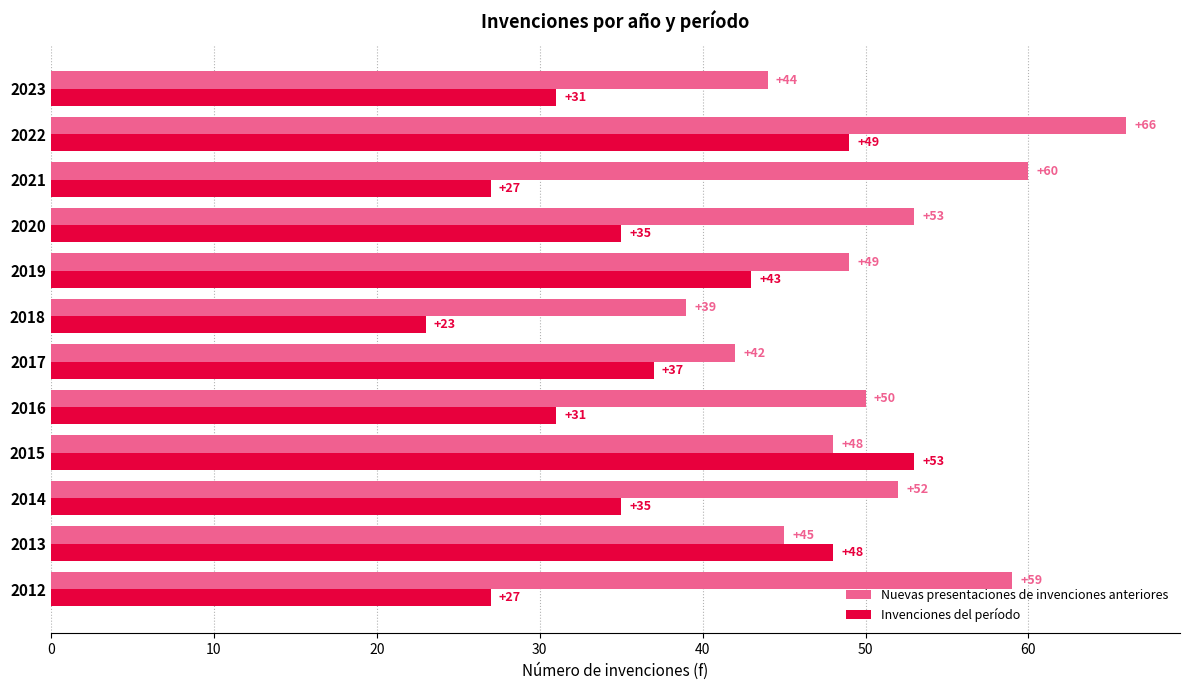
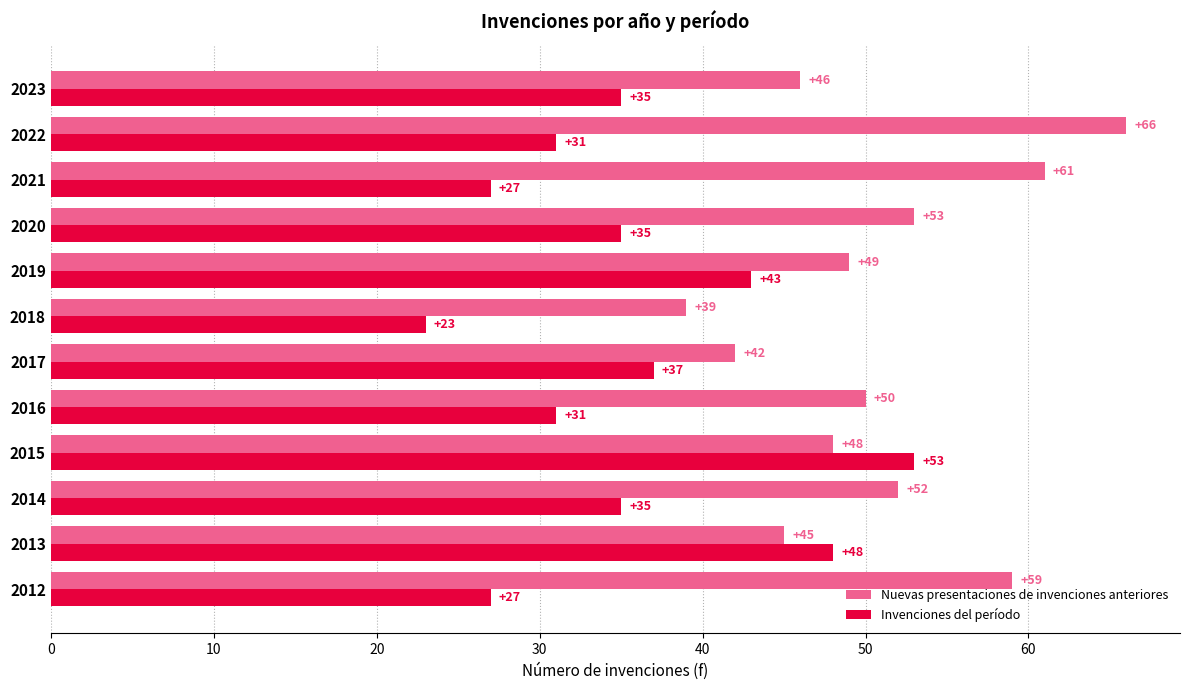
  {
    "Nuevas presentaciones de invenciones anteriores": {
-     "2023": "+44",
+     "2023": "+46",
      "2022": "+66",
-     "2021": "+60",
+     "2021": "+61",
      "2020": "+53",
      "2019": "+49",
      "2018": "+39",
      "2017": "+42",
      "2016": "+50",
      "2015": "+48",
      "2014": "+52",
      "2013": "+45",
      "2012": "+59"
    },
    "Invenciones del período": {
-     "2023": "+31",
-     "2022": "+49",
+     "2023": "+35",
+     "2022": "+31",
      "2021": "+27",
      "2020": "+35",
      "2019": "+43",
      "2018": "+23",
      "2017": "+37",
      "2016": "+31",
      "2015": "+53",
      "2014": "+35",
      "2013": "+48",
      "2012": "+27"
    }
  }
